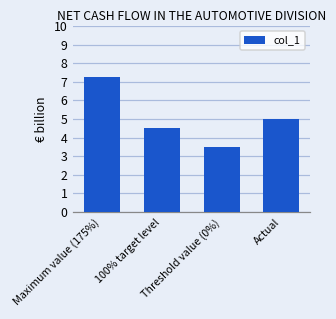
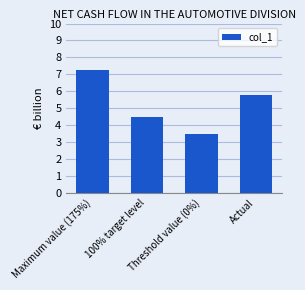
  {
    "Maximum value (175%)": 7.3,
    "100% target level": 4.5,
    "Threshold value (0%)": 3.5,
-   "Actual": 5.0
+   "Actual": 5.8
  }
